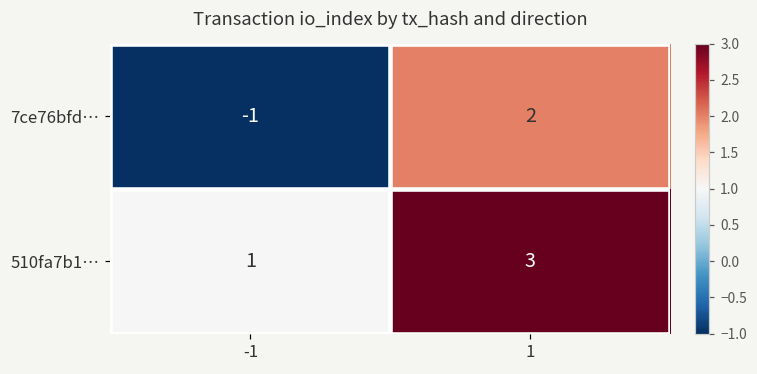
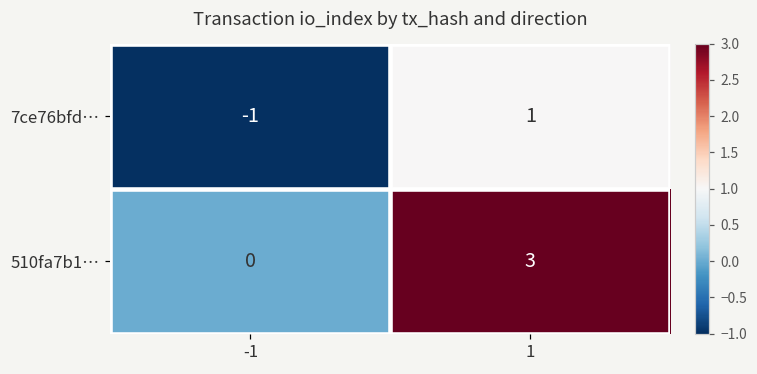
  {
    "7ce76bfd…": {
      "-1": -1,
-     "1": 2
+     "1": 1
    },
    "510fa7b1…": {
-     "-1": 1,
+     "-1": 0,
      "1": 3
    }
  }
